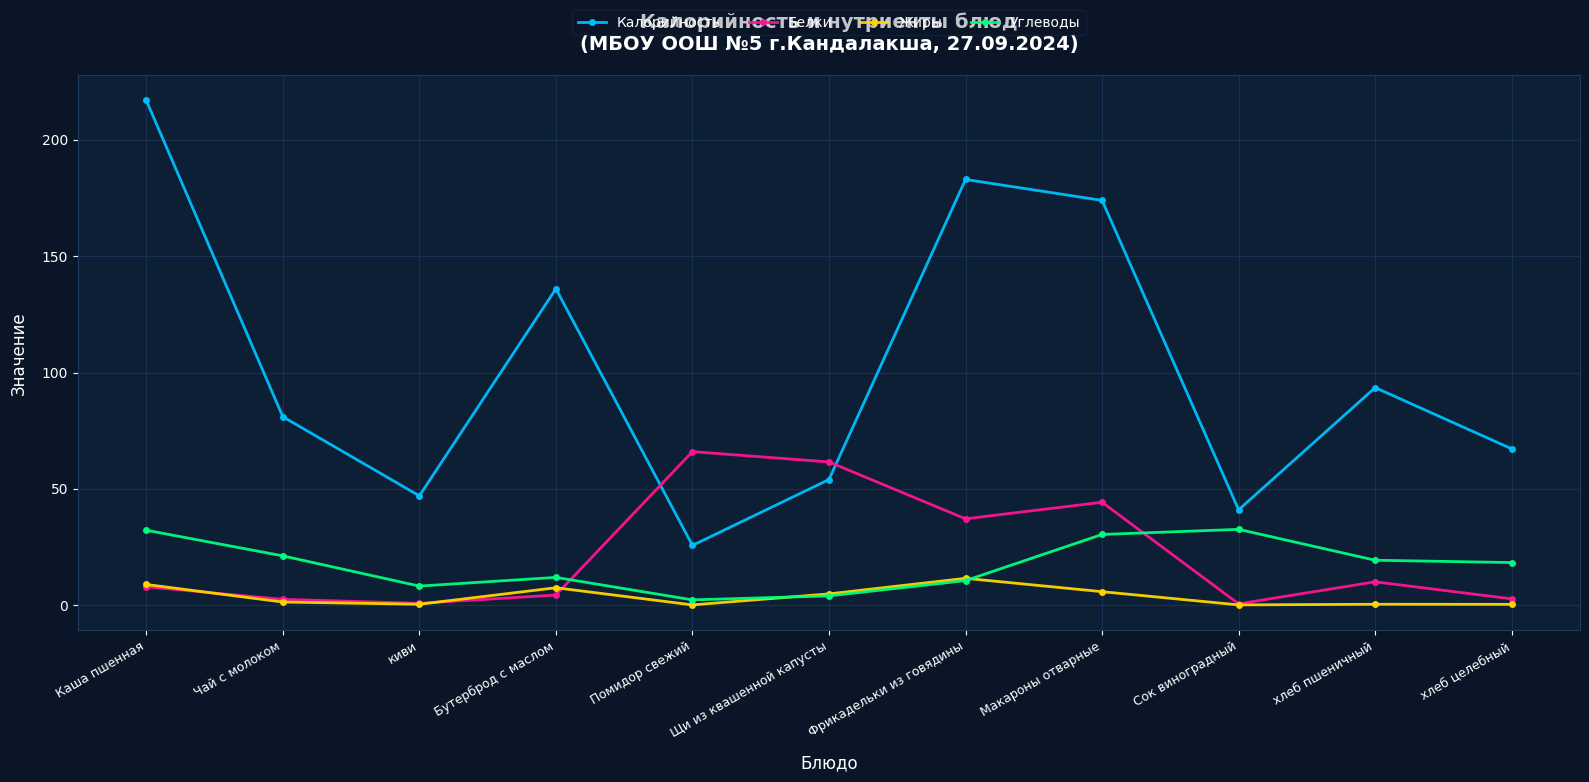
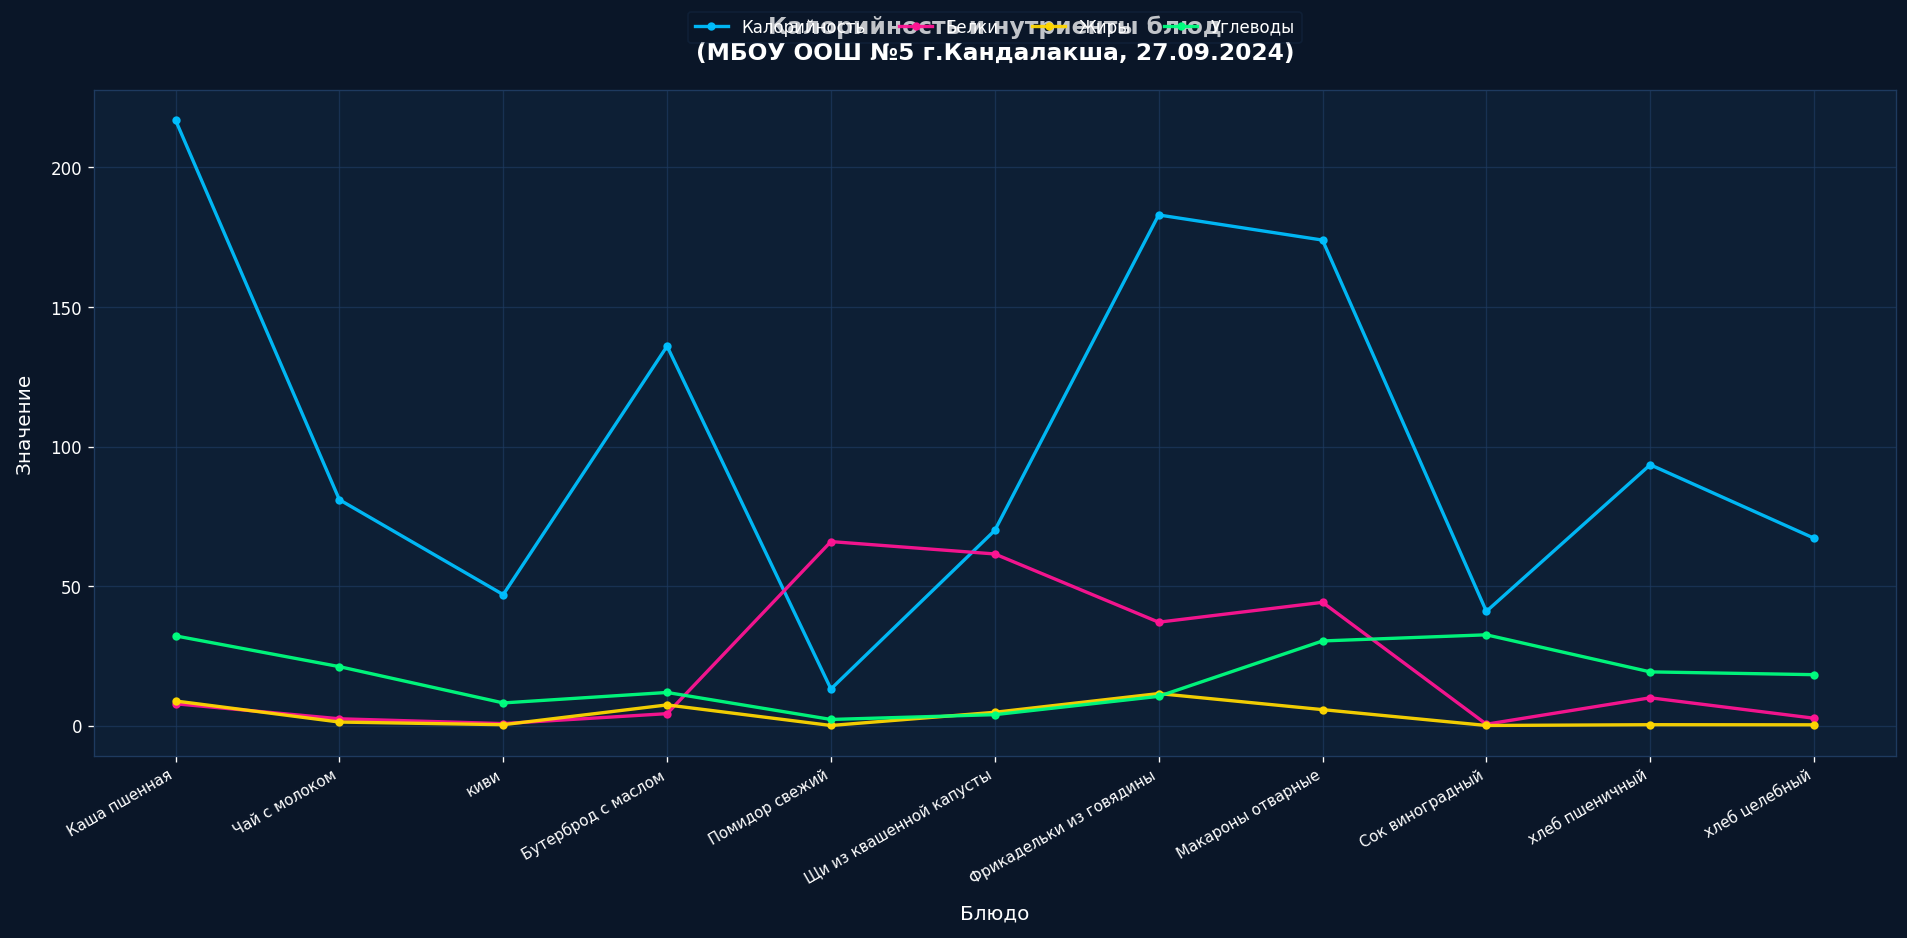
  {
    "Калорийность": {
      "Каша пшенная": 217,
      "Чай с молоком": 81,
      "киви": 47,
      "Бутерброд с маслом": 136,
-     "Помидор свежий": 26,
-     "Щи из квашенной капусты": 54,
+     "Помидор свежий": 13,
+     "Щи из квашенной капусты": 70,
      "Фрикадельки из говядины": 183,
      "Макароны отварные": 174,
      "Сок виноградный": 41,
      "хлеб пшеничный": 94,
      "хлеб целебный": 67
    },
    "Белки": {
      "Чай с молоком": 3,
      "Бутерброд с маслом": 4,
      "Помидор свежий": 66,
      "Щи из квашенной капусты": 62,
      "Фрикадельки из говядины": 37,
      "Макароны отварные": 44,
      "хлеб пшеничный": 10,
      "хлеб целебный": 3
    },
    "Жиры": {
      "Чай с молоком": 1,
      "Бутерброд с маслом": 7,
      "Помидор свежий": 0,
      "Макароны отварные": 6,
      "хлеб пшеничный": 0,
      "хлеб целебный": 0
    },
    "Углеводы": {
      "Каша пшенная": 32,
      "Чай с молоком": 21,
      "киви": 8,
      "Бутерброд с маслом": 12,
      "Помидор свежий": 2,
      "Макароны отварные": 30,
      "Сок виноградный": 33,
      "хлеб пшеничный": 19,
      "хлеб целебный": 18
    }
  }
